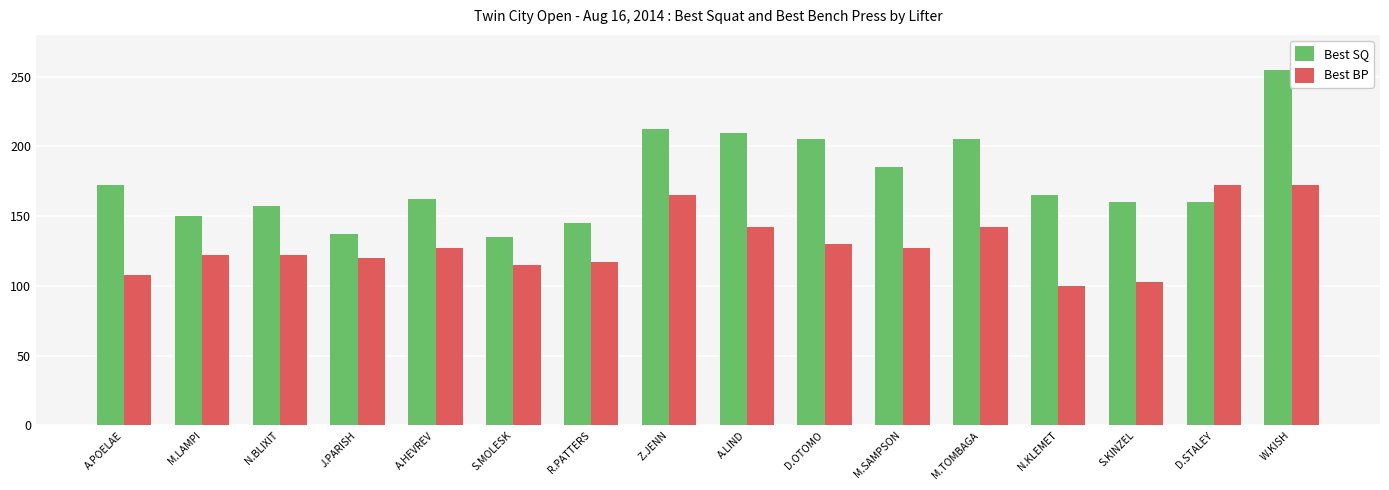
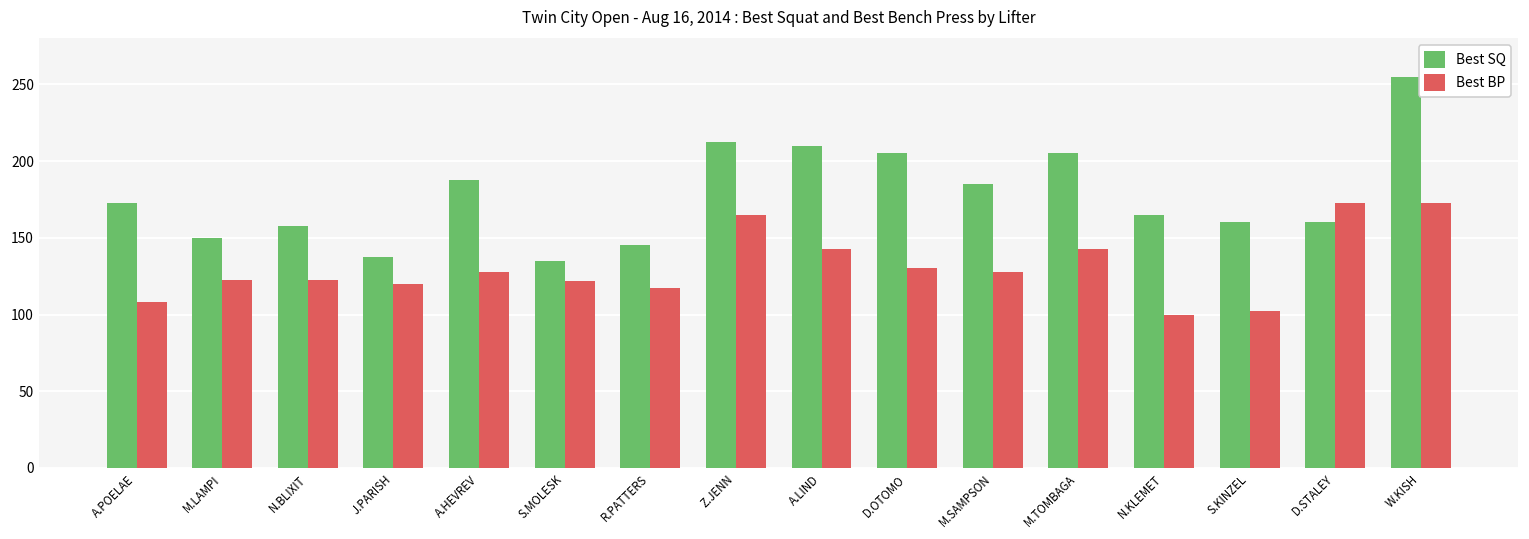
  {
    "Best SQ": {
      "A.POELAE": 173,
      "M.LAMPI": 150,
      "N.BLIXIT": 158,
      "J.PARISH": 138,
-     "A.HEVREV": 163,
+     "A.HEVREV": 188,
      "S.MOLESK": 135,
      "R.PATTERS": 145,
      "Z.JENN": 213,
      "A.LIND": 210,
      "D.OTOMO": 205,
      "M.SAMPSON": 185,
      "M.TOMBAGA": 205,
      "N.KLEMET": 165,
      "S.KINZEL": 160,
      "D.STALEY": 160,
      "W.KISH": 255
    },
    "Best BP": {
      "A.POELAE": 108,
      "M.LAMPI": 123,
      "N.BLIXIT": 123,
      "J.PARISH": 120,
      "A.HEVREV": 128,
-     "S.MOLESK": 115,
+     "S.MOLESK": 122,
      "R.PATTERS": 118,
      "Z.JENN": 165,
      "A.LIND": 143,
      "D.OTOMO": 130,
      "M.SAMPSON": 128,
      "M.TOMBAGA": 143,
      "N.KLEMET": 100,
      "S.KINZEL": 103,
      "D.STALEY": 173,
      "W.KISH": 173
    }
  }
